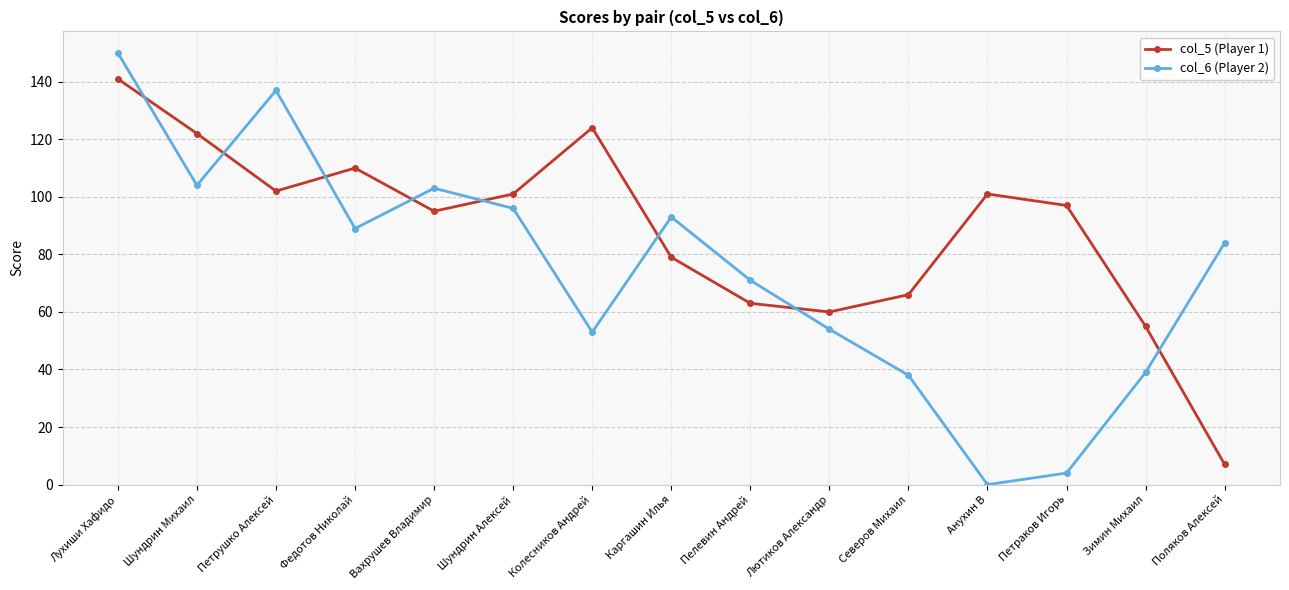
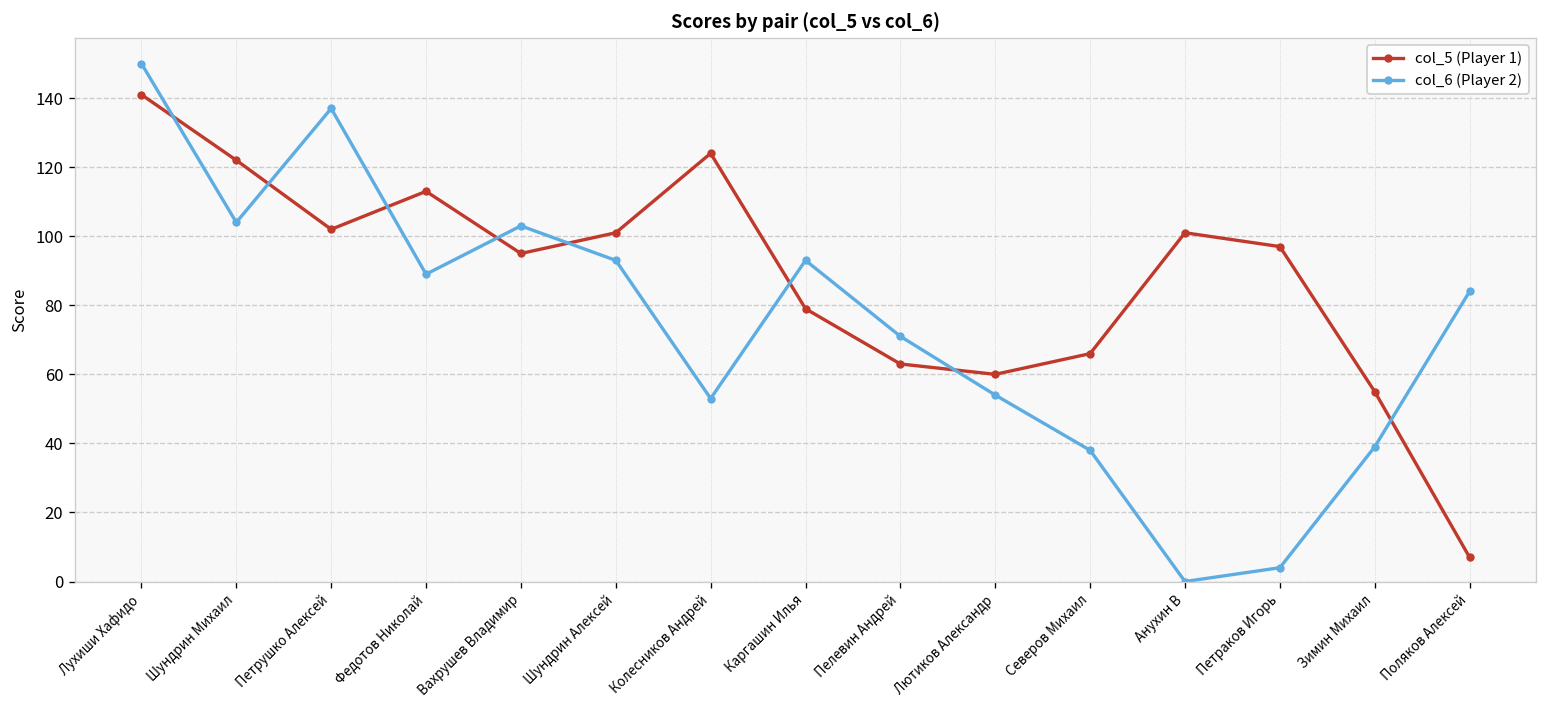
  {
    "col_5 (Player 1)": {
      "Лухиши Хафидо": 141,
      "Шундрин Михаил": 122,
      "Петрушко Алексей": 102,
-     "Федотов Николай": 110,
+     "Федотов Николай": 113,
      "Вахрушев Владимир": 95,
      "Шундрин Алексей": 101,
      "Колесников Андрей": 124,
      "Каргашин Илья": 79,
      "Пелевин Андрей": 63,
      "Лютиков Александр": 60,
      "Северов Михаил": 66,
      "Анухин В": 101,
      "Петраков Игорь": 97,
      "Зимин Михаил": 55,
      "Поляков Алексей": 7
    },
    "col_6 (Player 2)": {
      "Лухиши Хафидо": 150,
      "Шундрин Михаил": 104,
      "Петрушко Алексей": 137,
      "Федотов Николай": 89,
      "Вахрушев Владимир": 103,
-     "Шундрин Алексей": 96,
+     "Шундрин Алексей": 93,
      "Колесников Андрей": 53,
      "Каргашин Илья": 93,
      "Пелевин Андрей": 71,
      "Лютиков Александр": 54,
      "Северов Михаил": 38,
      "Анухин В": 0,
      "Петраков Игорь": 4,
      "Зимин Михаил": 39,
      "Поляков Алексей": 84
    }
  }
